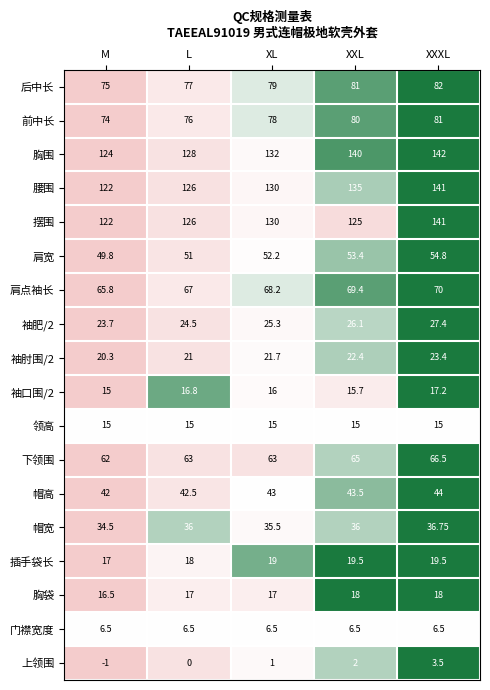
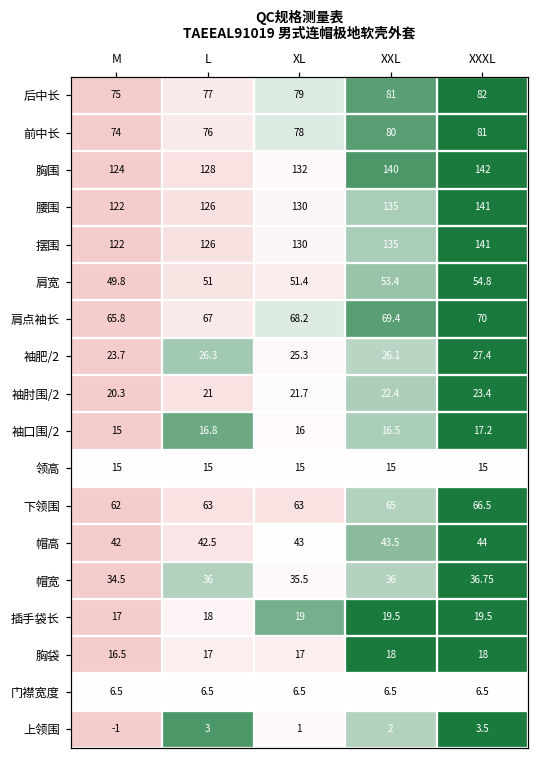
  {
    "后中长": {
      "M": 75,
      "L": 77,
      "XL": 79,
      "XXL": 81,
      "XXXL": 82
    },
    "前中长": {
      "M": 74,
      "L": 76,
      "XL": 78,
      "XXL": 80,
      "XXXL": 81
    },
    "胸围": {
      "M": 124,
      "L": 128,
      "XL": 132,
      "XXL": 140,
      "XXXL": 142
    },
    "腰围": {
      "M": 122,
      "L": 126,
      "XL": 130,
      "XXL": 135,
      "XXXL": 141
    },
    "摆围": {
      "M": 122,
      "L": 126,
      "XL": 130,
-     "XXL": 125,
+     "XXL": 135,
      "XXXL": 141
    },
    "肩宽": {
      "M": 49.8,
      "L": 51,
-     "XL": 52.2,
+     "XL": 51.4,
      "XXL": 53.4,
      "XXXL": 54.8
    },
    "肩点袖长": {
      "M": 65.8,
      "L": 67,
      "XL": 68.2,
      "XXL": 69.4,
      "XXXL": 70
    },
    "袖肥/2": {
      "M": 23.7,
-     "L": 24.5,
+     "L": 26.3,
      "XL": 25.3,
      "XXL": 26.1,
      "XXXL": 27.4
    },
    "袖肘围/2": {
      "M": 20.3,
      "L": 21,
      "XL": 21.7,
      "XXL": 22.4,
      "XXXL": 23.4
    },
    "袖口围/2": {
      "M": 15,
      "L": 16.8,
      "XL": 16,
-     "XXL": 15.7,
+     "XXL": 16.5,
      "XXXL": 17.2
    },
    "领高": {
      "M": 15,
      "L": 15,
      "XL": 15,
      "XXL": 15,
      "XXXL": 15
    },
    "下领围": {
      "M": 62,
      "L": 63,
      "XL": 63,
      "XXL": 65,
      "XXXL": 66.5
    },
    "帽高": {
      "M": 42,
      "L": 42.5,
      "XL": 43,
      "XXL": 43.5,
      "XXXL": 44
    },
    "帽宽": {
      "M": 34.5,
      "L": 36,
      "XL": 35.5,
      "XXL": 36,
      "XXXL": 36.75
    },
    "插手袋长": {
      "M": 17,
      "L": 18,
      "XL": 19,
      "XXL": 19.5,
      "XXXL": 19.5
    },
    "胸袋": {
      "M": 16.5,
      "L": 17,
      "XL": 17,
      "XXL": 18,
      "XXXL": 18
    },
    "门襟宽度": {
      "M": 6.5,
      "L": 6.5,
      "XL": 6.5,
      "XXL": 6.5,
      "XXXL": 6.5
    },
    "上领围": {
      "M": -1,
-     "L": 0,
+     "L": 3,
      "XL": 1,
      "XXL": 2,
      "XXXL": 3.5
    }
  }
